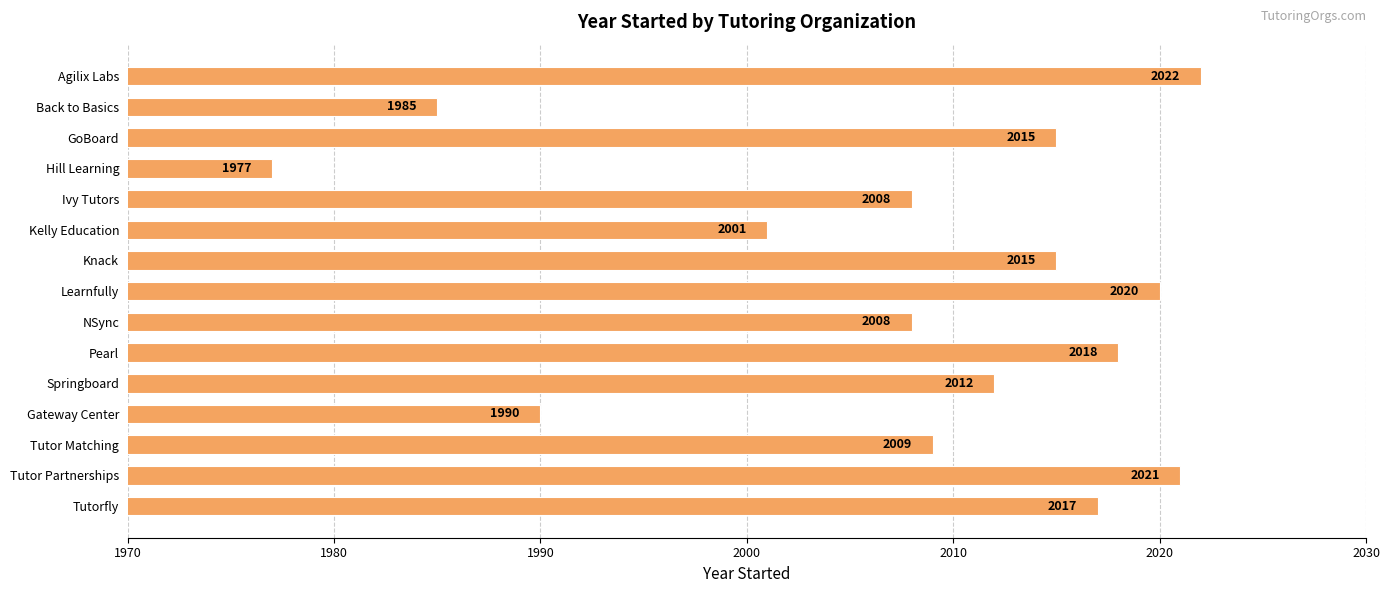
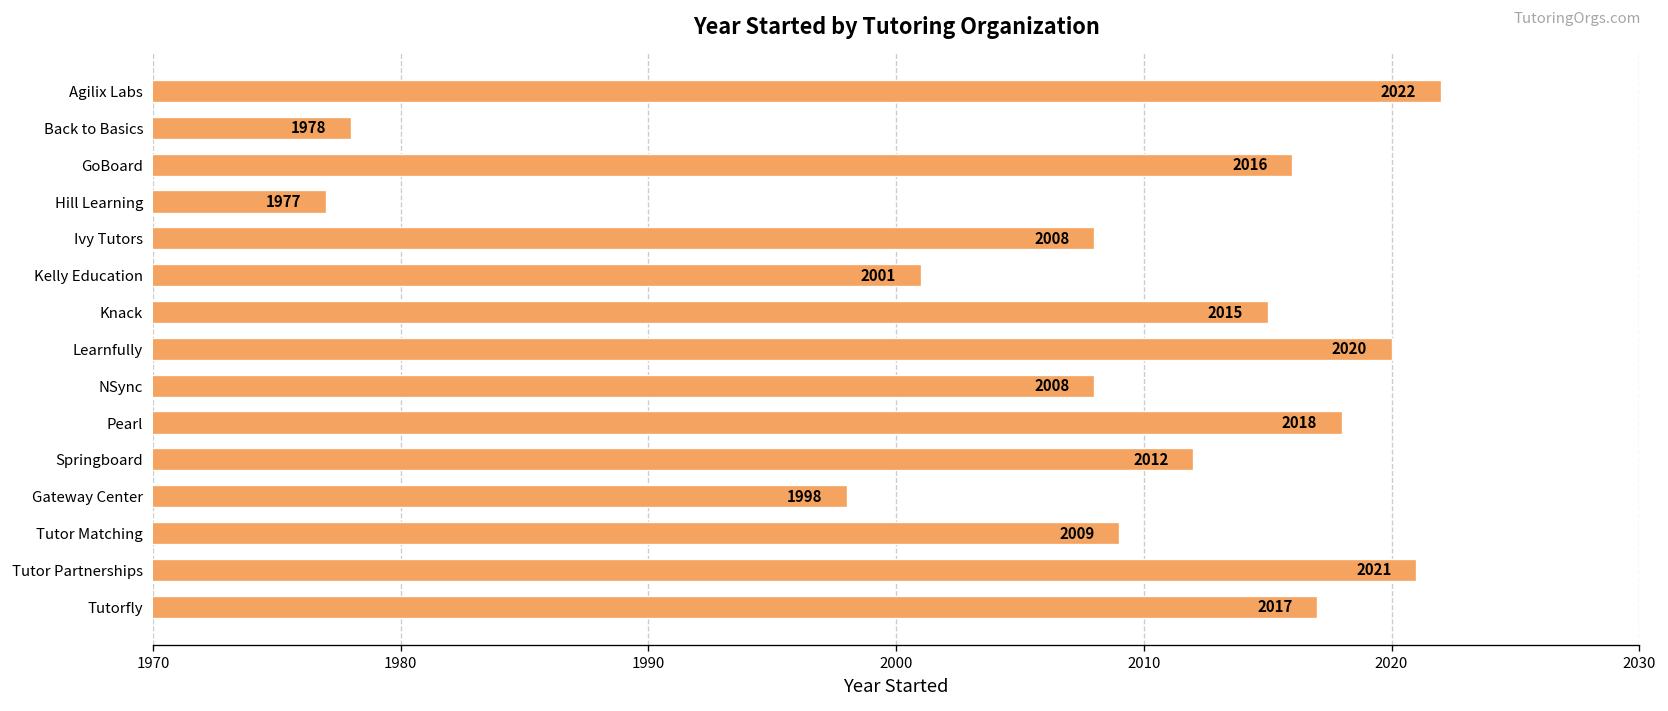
  {
    "Agilix Labs": 2022,
-   "Back to Basics": 1985,
-   "GoBoard": 2015,
+   "Back to Basics": 1978,
+   "GoBoard": 2016,
    "Hill Learning": 1977,
    "Ivy Tutors": 2008,
    "Kelly Education": 2001,
    "Knack": 2015,
    "Learnfully": 2020,
    "NSync": 2008,
    "Pearl": 2018,
    "Springboard": 2012,
-   "Gateway Center": 1990,
+   "Gateway Center": 1998,
    "Tutor Matching": 2009,
    "Tutor Partnerships": 2021,
    "Tutorfly": 2017
  }
